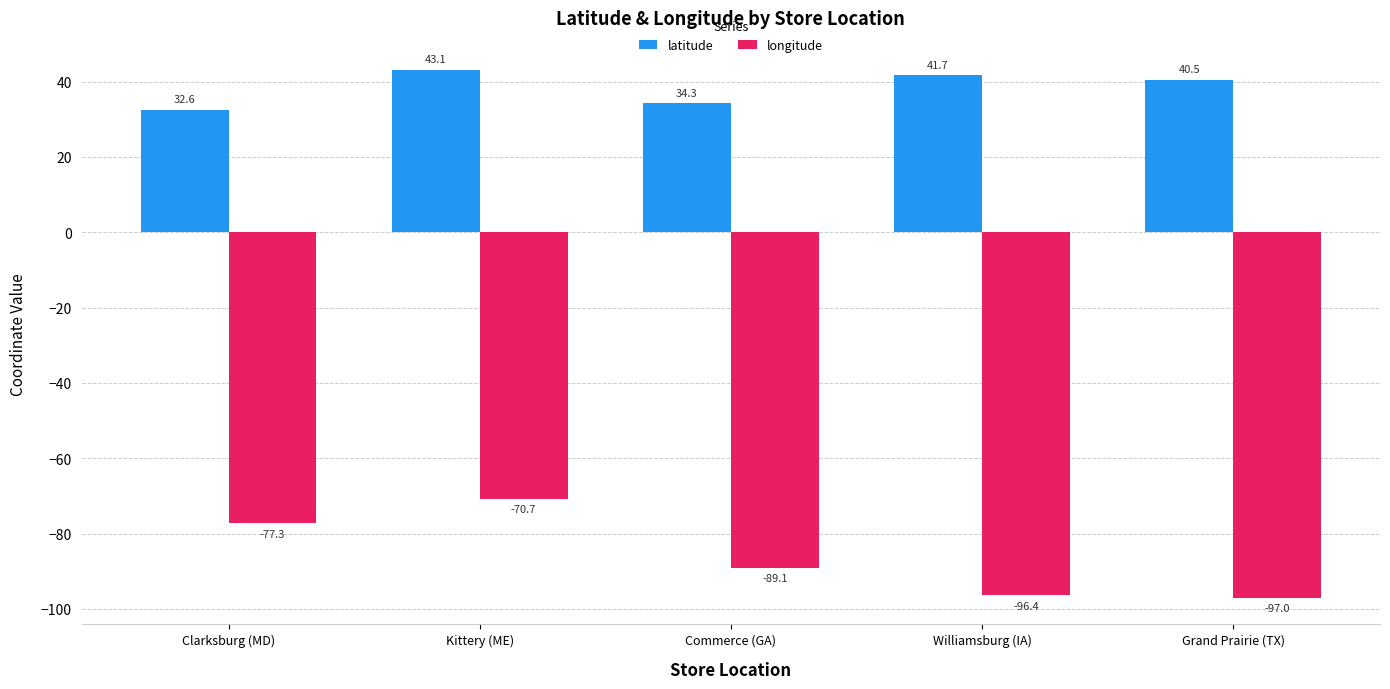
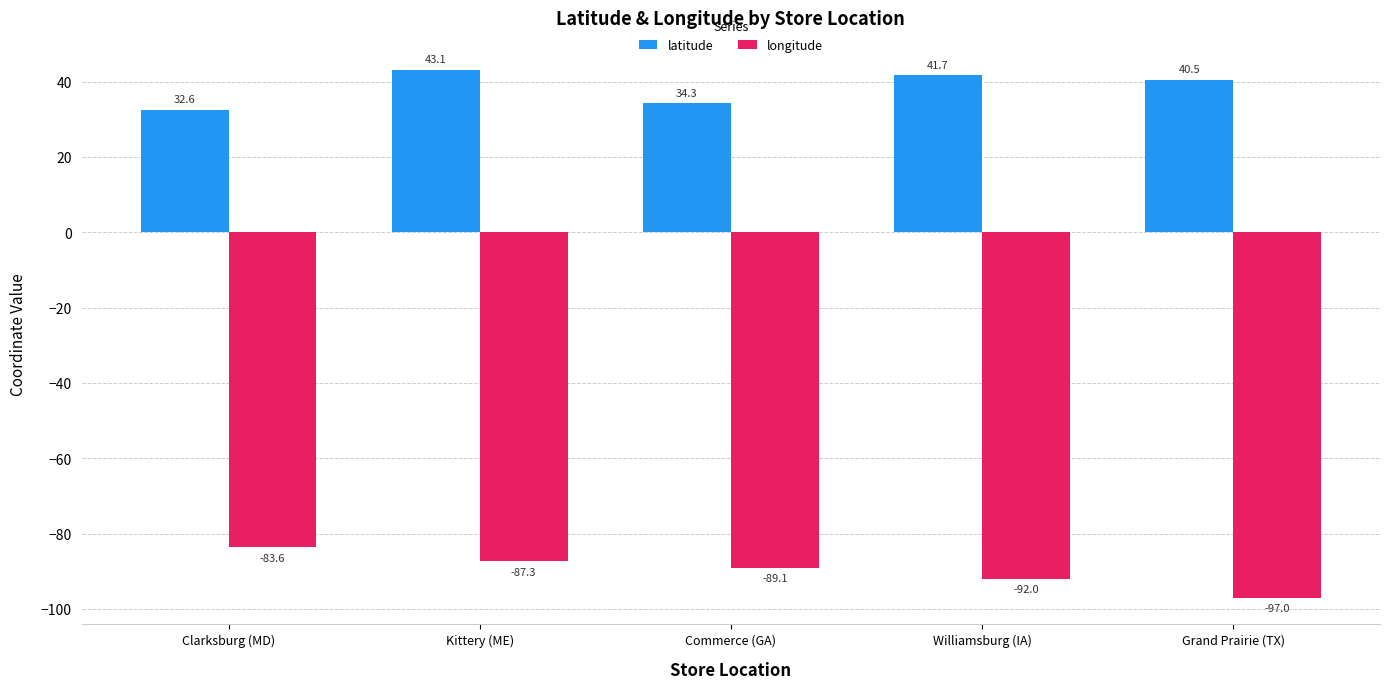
  {
    "latitude": {
      "Clarksburg (MD)": 32.6,
      "Kittery (ME)": 43.1,
      "Commerce (GA)": 34.3,
      "Williamsburg (IA)": 41.7,
      "Grand Prairie (TX)": 40.5
    },
    "longitude": {
-     "Clarksburg (MD)": -77.3,
-     "Kittery (ME)": -70.7,
+     "Clarksburg (MD)": -83.6,
+     "Kittery (ME)": -87.3,
      "Commerce (GA)": -89.1,
-     "Williamsburg (IA)": -96.4,
+     "Williamsburg (IA)": -92.0,
      "Grand Prairie (TX)": -97.0
    }
  }
